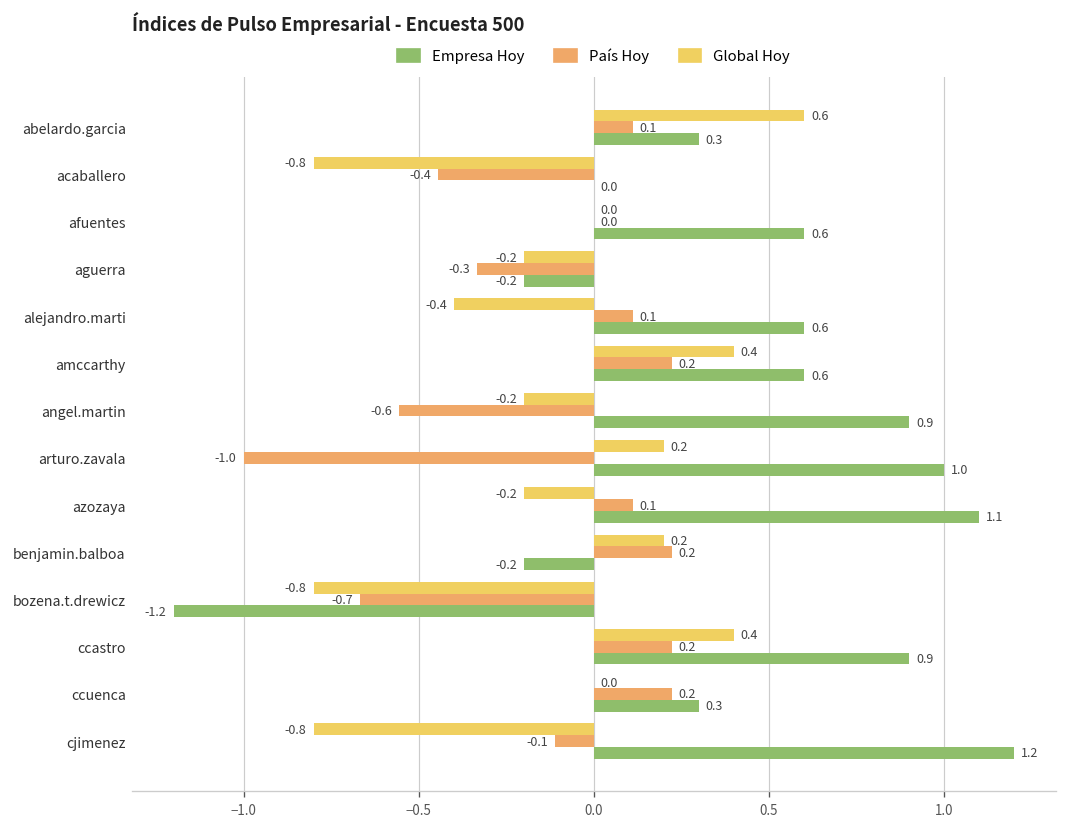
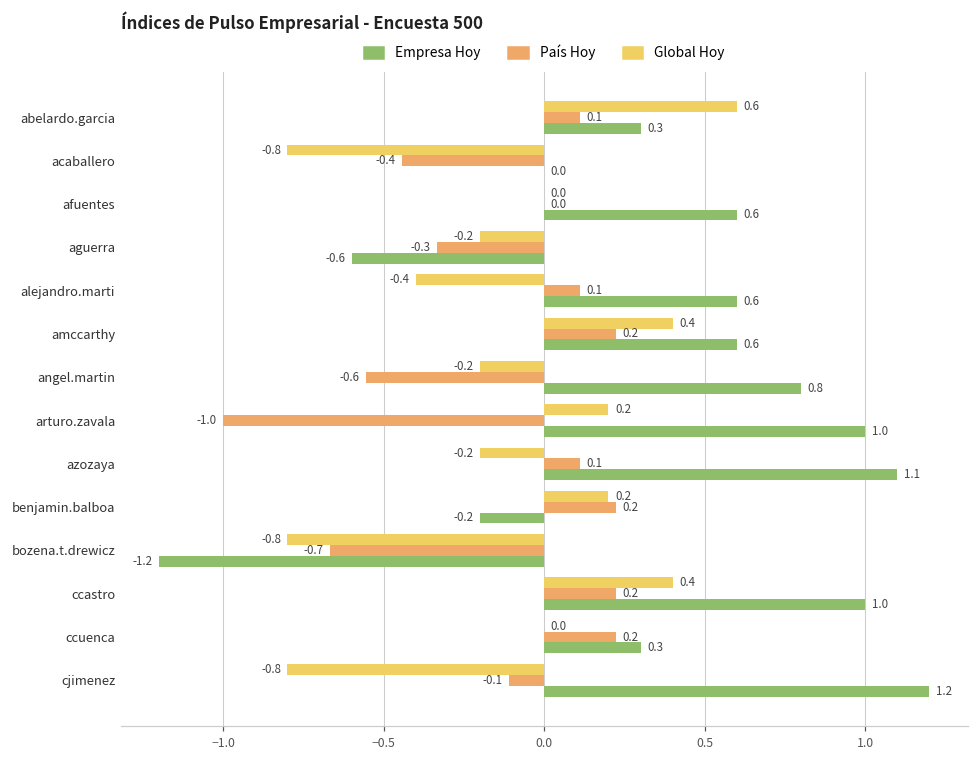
  {
    "Empresa Hoy": {
      "abelardo.garcia": 0.3,
      "acaballero": 0.0,
      "afuentes": 0.6,
-     "aguerra": -0.2,
+     "aguerra": -0.6,
      "alejandro.marti": 0.6,
      "amccarthy": 0.6,
-     "angel.martin": 0.9,
+     "angel.martin": 0.8,
      "arturo.zavala": 1.0,
      "azozaya": 1.1,
      "benjamin.balboa": -0.2,
      "bozena.t.drewicz": -1.2,
-     "ccastro": 0.9,
+     "ccastro": 1.0,
      "ccuenca": 0.3,
      "cjimenez": 1.2
    }
  }
